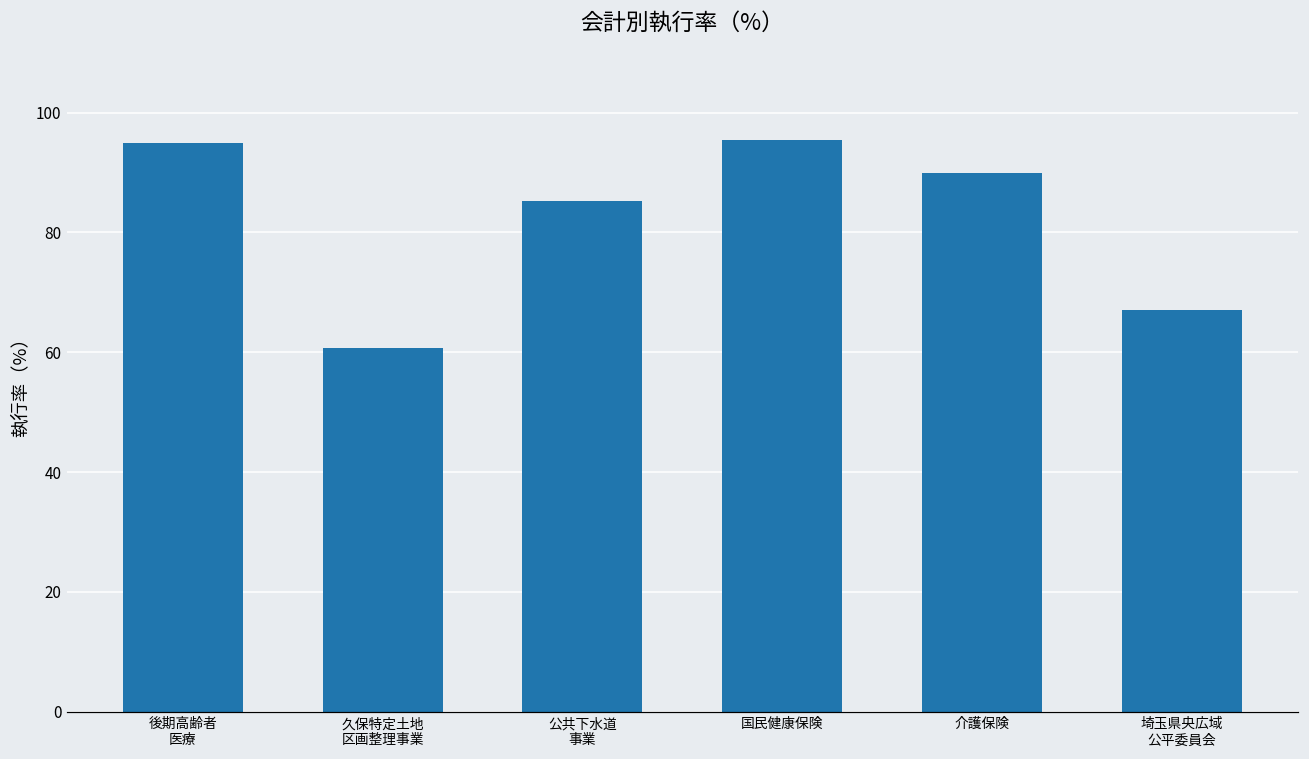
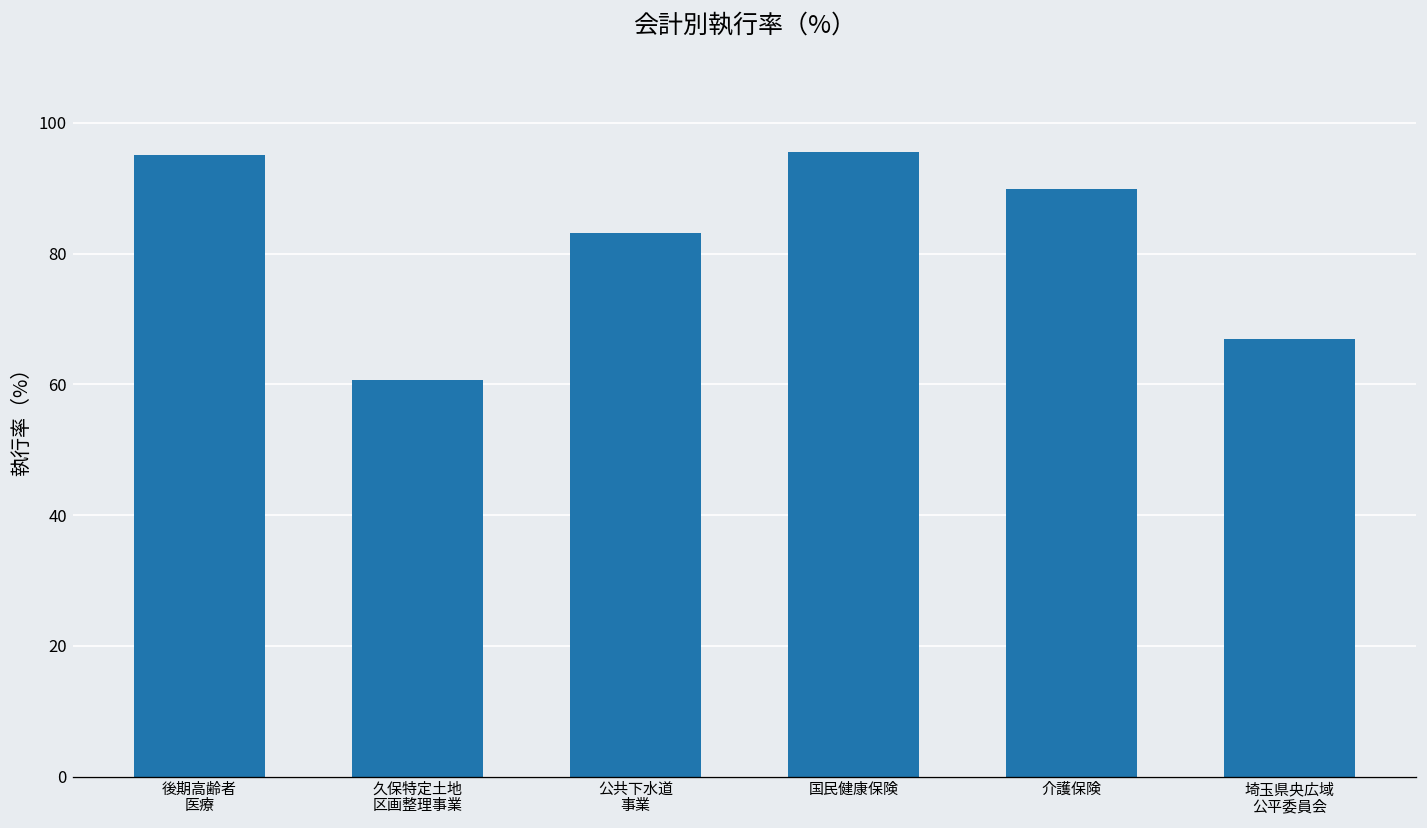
  {
    "後期高齢者 医療": 95,
    "久保特定土地 区画整理事業": 61,
-   "公共下水道 事業": 85,
+   "公共下水道 事業": 83,
    "国民健康保険": 96,
    "介護保険": 90,
    "埼玉県央広域 公平委員会": 67
  }
